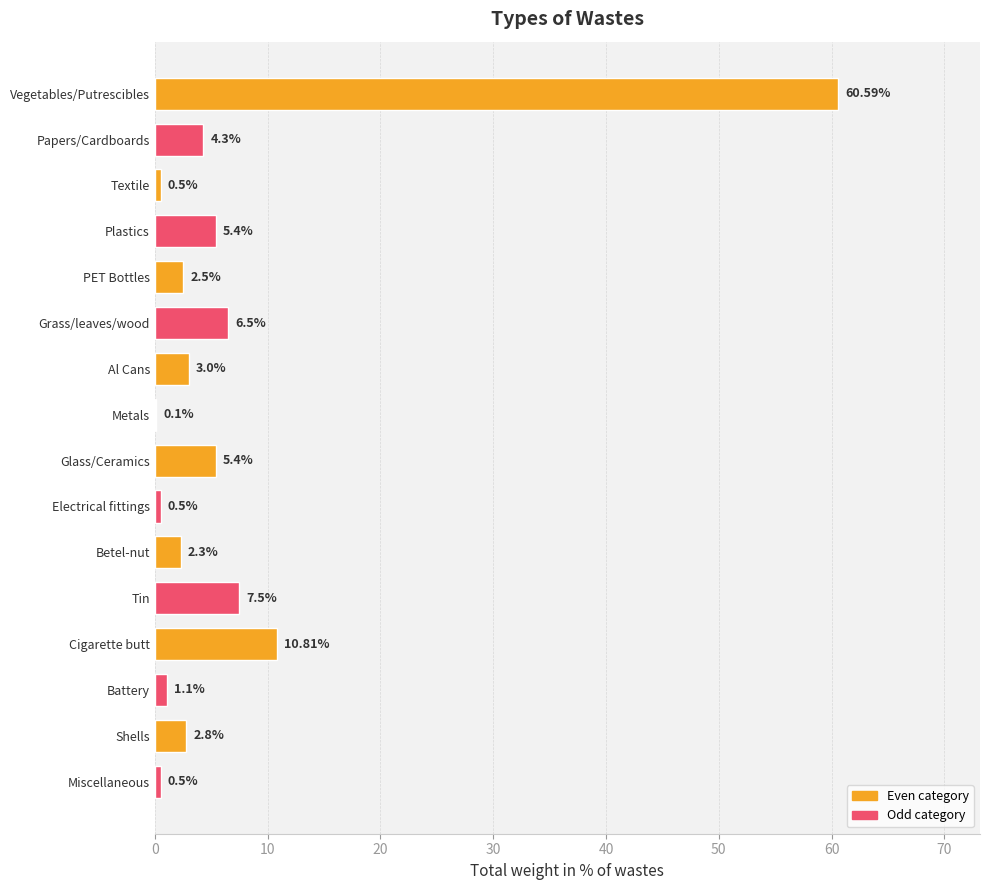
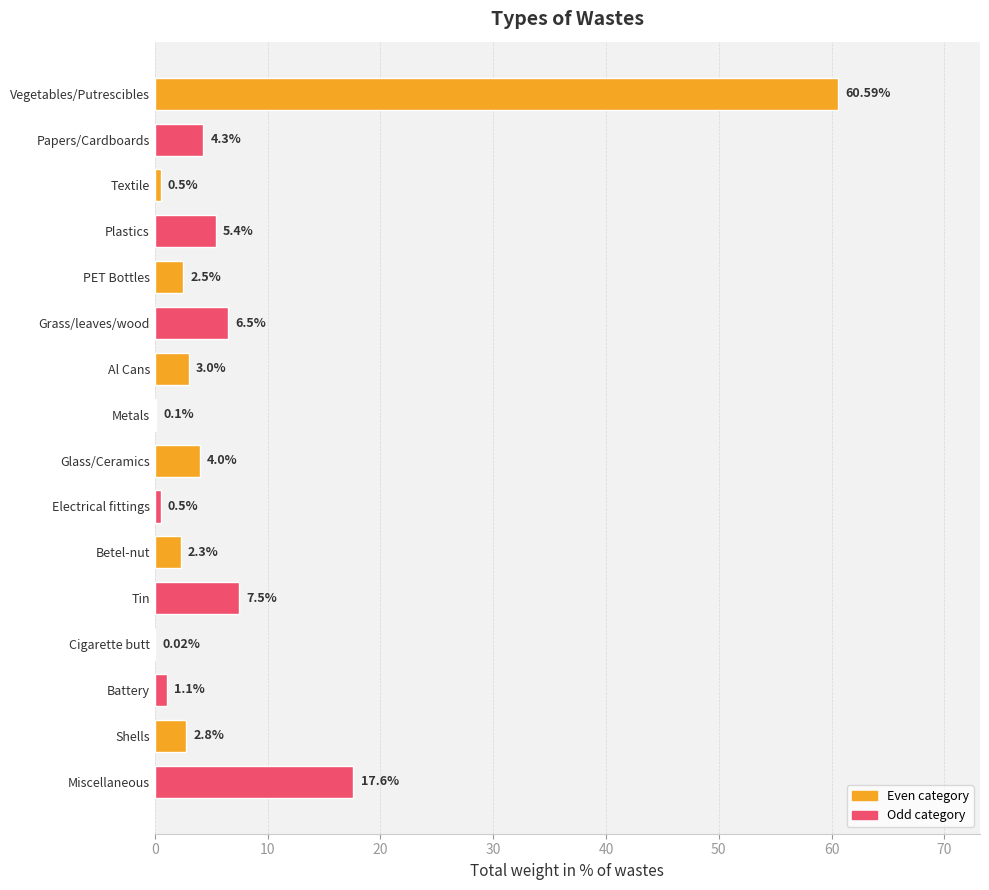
  {
    "Vegetables/Putrescibles": "60.59%",
    "Papers/Cardboards": "4.3%",
    "Textile": "0.5%",
    "Plastics": "5.4%",
    "PET Bottles": "2.5%",
    "Grass/leaves/wood": "6.5%",
    "Al Cans": "3.0%",
    "Metals": "0.1%",
-   "Glass/Ceramics": "5.4%",
+   "Glass/Ceramics": "4.0%",
    "Electrical fittings": "0.5%",
    "Betel-nut": "2.3%",
    "Tin": "7.5%",
-   "Cigarette butt": "10.81%",
+   "Cigarette butt": "0.02%",
    "Battery": "1.1%",
    "Shells": "2.8%",
-   "Miscellaneous": "0.5%"
+   "Miscellaneous": "17.6%"
  }
